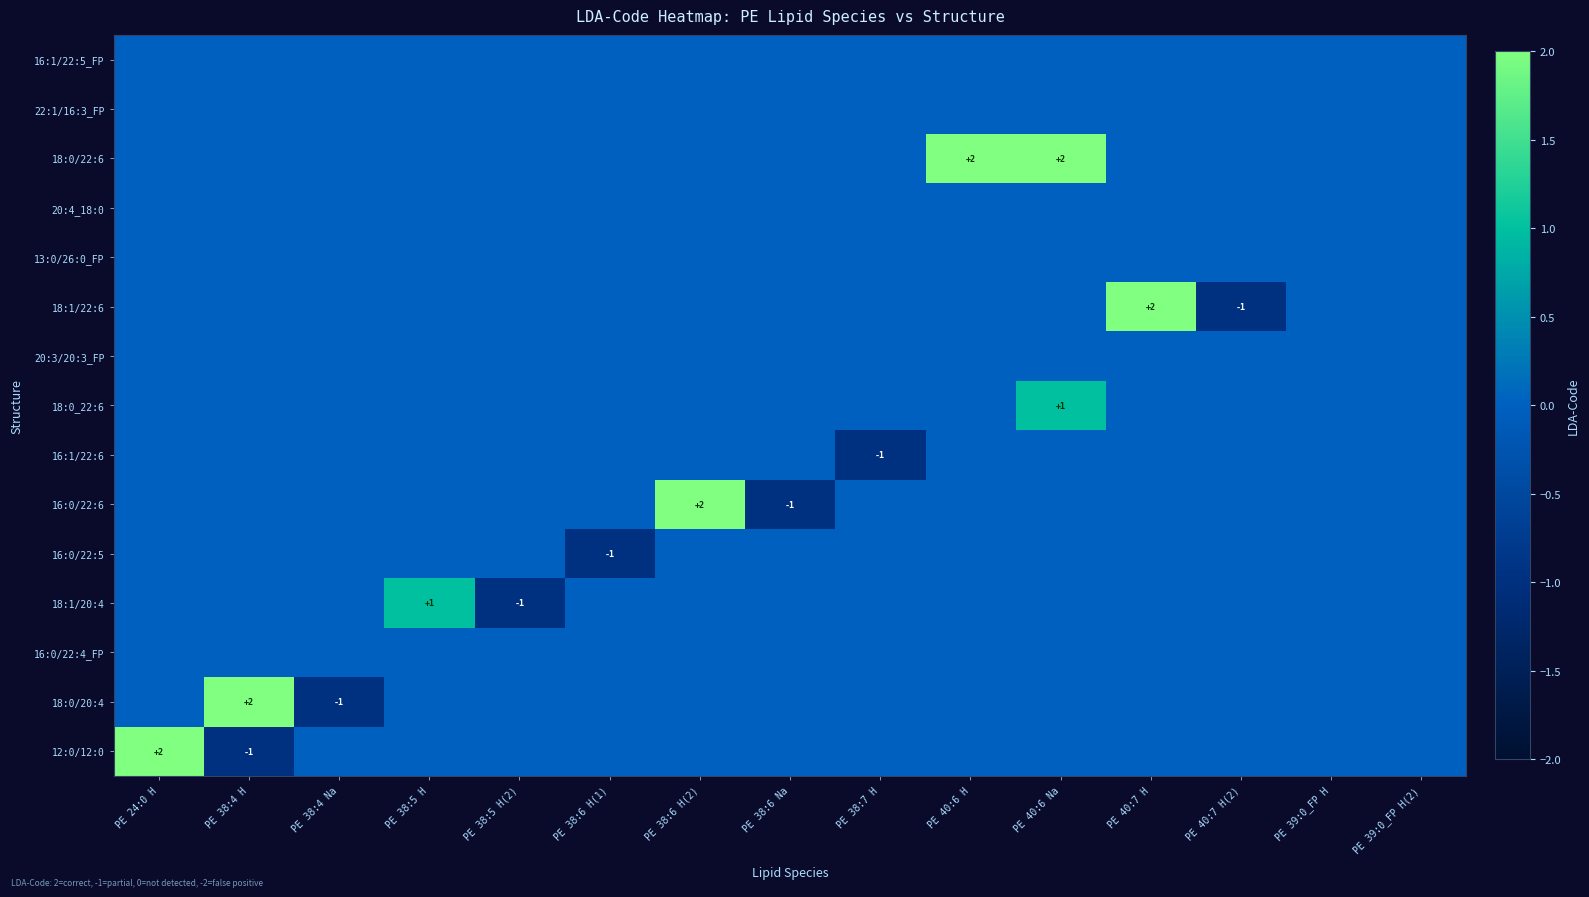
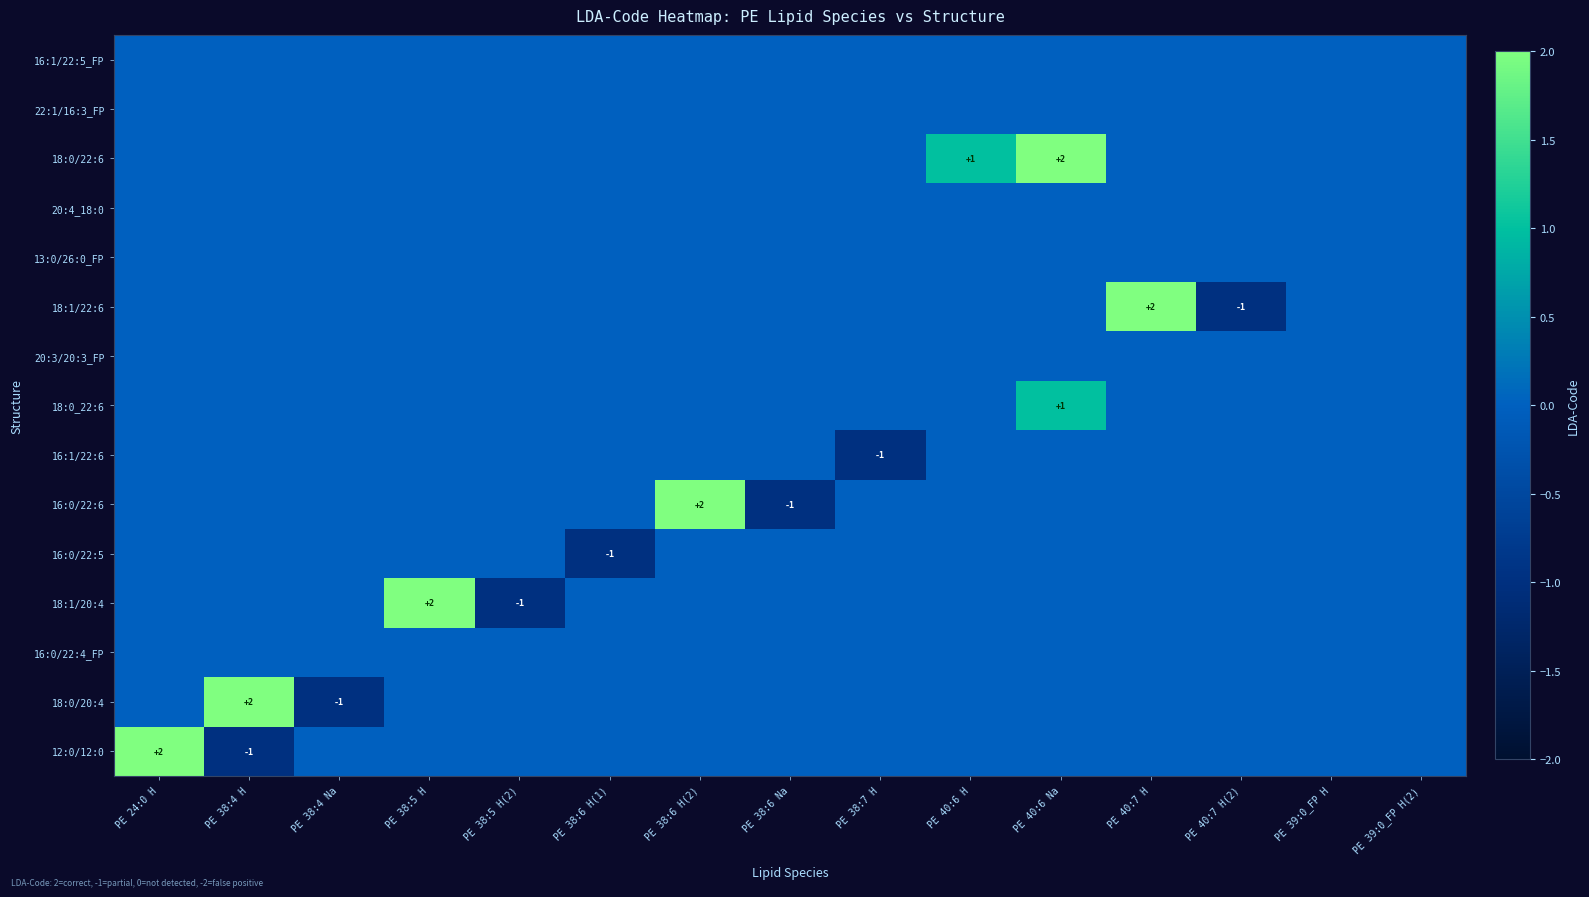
  {
    "18:0/22:6": {
-     "PE 40:6 H": "+2",
+     "PE 40:6 H": "+1",
      "PE 40:6 Na": "+2"
    },
    "18:1/22:6": {
      "PE 40:7 H": "+2",
      "PE 40:7 H(2)": "-1"
    },
    "18:0_22:6": {
      "PE 40:6 Na": "+1"
    },
    "16:1/22:6": {
      "PE 38:7 H": "-1"
    },
    "16:0/22:6": {
      "PE 38:6 H(2)": "+2",
      "PE 38:6 Na": "-1"
    },
    "16:0/22:5": {
      "PE 38:6 H(1)": "-1"
    },
    "18:1/20:4": {
-     "PE 38:5 H": "+1",
+     "PE 38:5 H": "+2",
      "PE 38:5 H(2)": "-1"
    },
    "18:0/20:4": {
      "PE 38:4 H": "+2",
      "PE 38:4 Na": "-1"
    },
    "12:0/12:0": {
      "PE 24:0 H": "+2",
      "PE 38:4 H": "-1"
    }
  }
